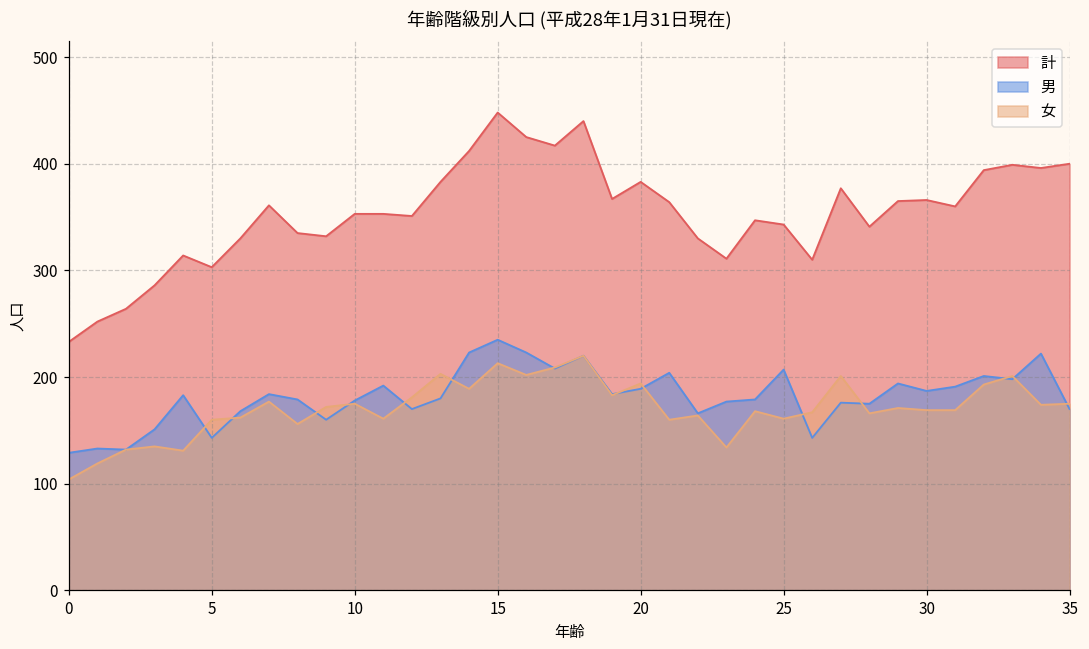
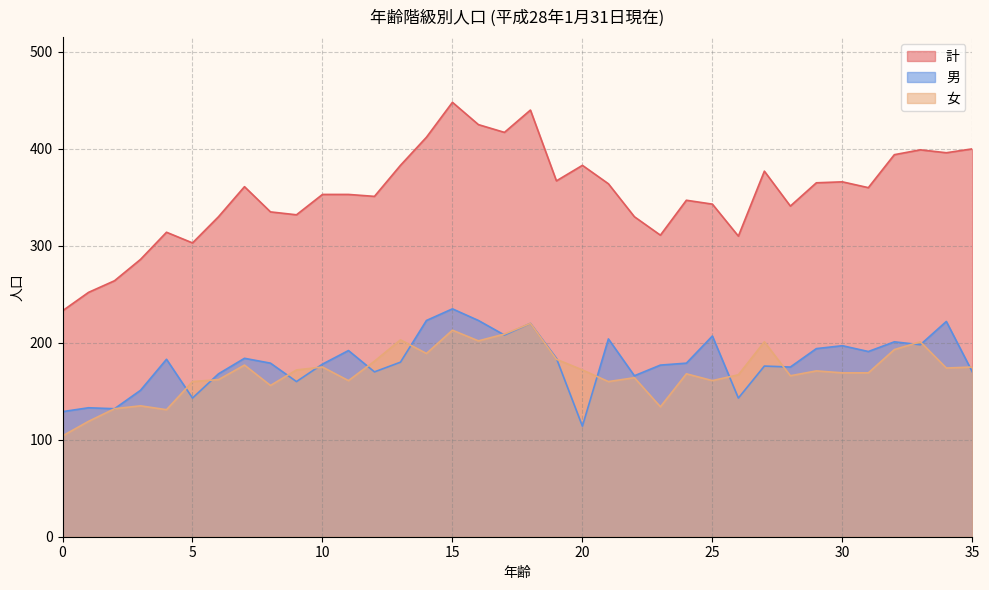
  {
    "計": {
      "0": 230,
      "5": 300,
      "10": 350,
      "15": 450,
      "20": 380,
      "25": 340,
      "30": 370,
      "35": 400
    },
    "男": {
      "0": 130,
      "5": 140,
      "10": 180,
      "15": 240,
-     "20": 190,
+     "20": 110,
      "25": 210,
-     "30": 190,
+     "30": 200,
      "35": 170
    },
    "女": {
      "0": 100,
      "5": 160,
      "10": 180,
      "15": 210,
-     "20": 190,
+     "20": 170,
      "25": 160,
      "30": 170,
      "35": 180
    }
  }
